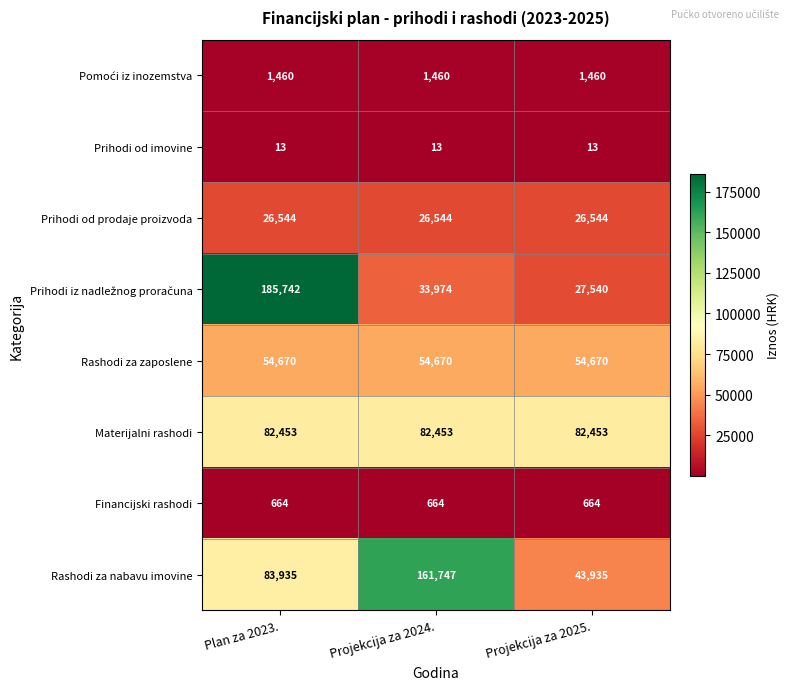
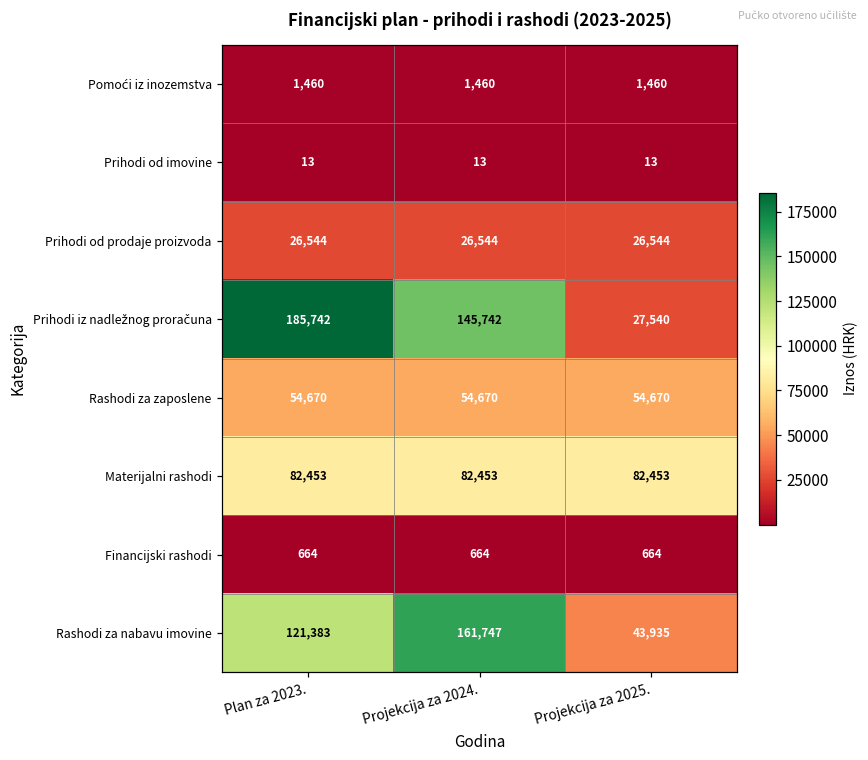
  {
    "Pomoći iz inozemstva": {
      "Plan za 2023.": "1,460",
      "Projekcija za 2024.": "1,460",
      "Projekcija za 2025.": "1,460"
    },
    "Prihodi od imovine": {
      "Plan za 2023.": "13",
      "Projekcija za 2024.": "13",
      "Projekcija za 2025.": "13"
    },
    "Prihodi od prodaje proizvoda": {
      "Plan za 2023.": "26,544",
      "Projekcija za 2024.": "26,544",
      "Projekcija za 2025.": "26,544"
    },
    "Prihodi iz nadležnog proračuna": {
      "Plan za 2023.": "185,742",
-     "Projekcija za 2024.": "33,974",
+     "Projekcija za 2024.": "145,742",
      "Projekcija za 2025.": "27,540"
    },
    "Rashodi za zaposlene": {
      "Plan za 2023.": "54,670",
      "Projekcija za 2024.": "54,670",
      "Projekcija za 2025.": "54,670"
    },
    "Materijalni rashodi": {
      "Plan za 2023.": "82,453",
      "Projekcija za 2024.": "82,453",
      "Projekcija za 2025.": "82,453"
    },
    "Financijski rashodi": {
      "Plan za 2023.": "664",
      "Projekcija za 2024.": "664",
      "Projekcija za 2025.": "664"
    },
    "Rashodi za nabavu imovine": {
-     "Plan za 2023.": "83,935",
+     "Plan za 2023.": "121,383",
      "Projekcija za 2024.": "161,747",
      "Projekcija za 2025.": "43,935"
    }
  }
